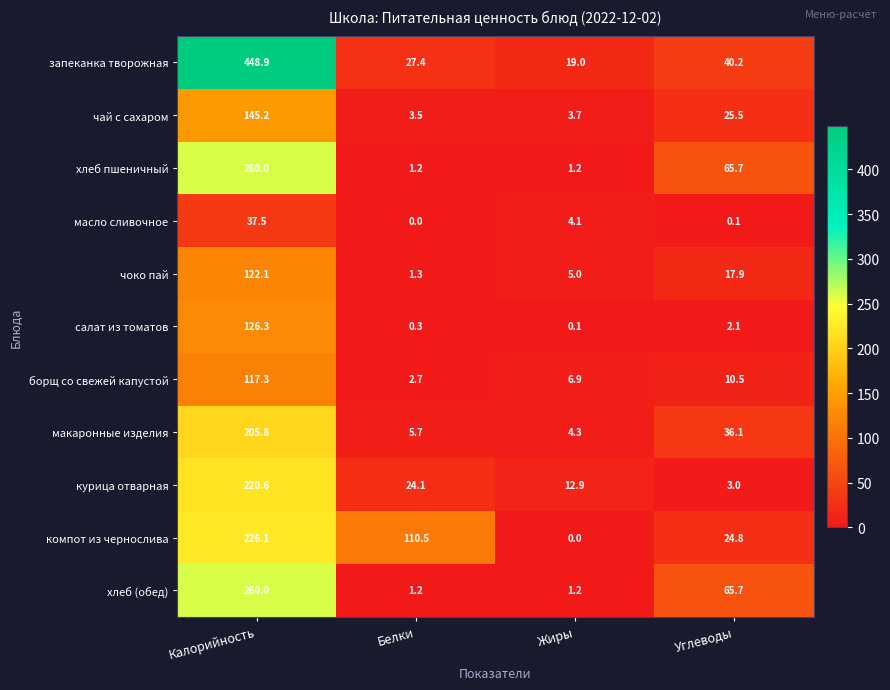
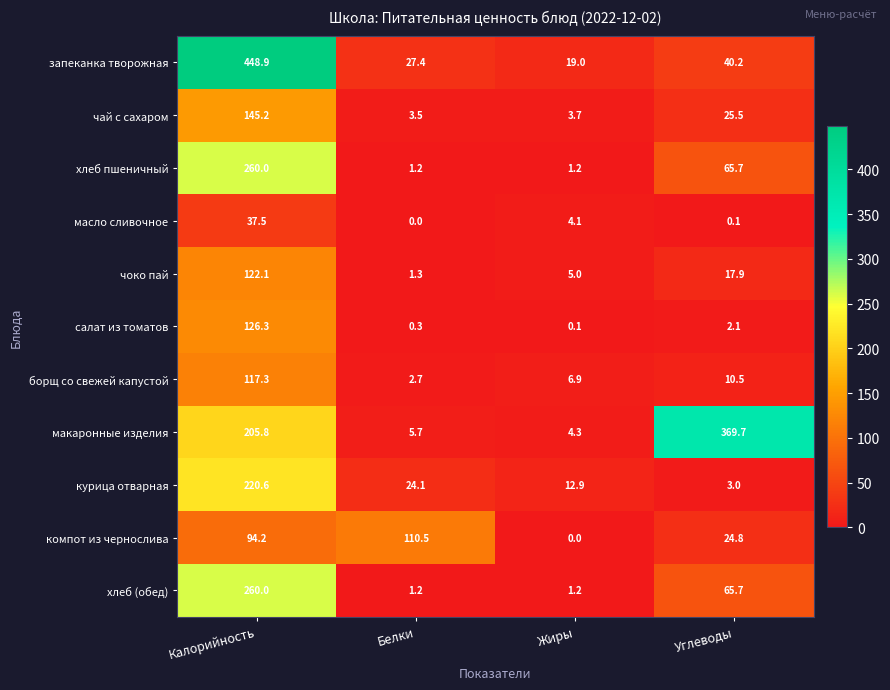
  {
    "макаронные изделия": {
-     "Углеводы": 36.1
+     "Углеводы": 369.7
    },
    "компот из чернослива": {
-     "Калорийность": 226.1
+     "Калорийность": 94.2
    }
  }
